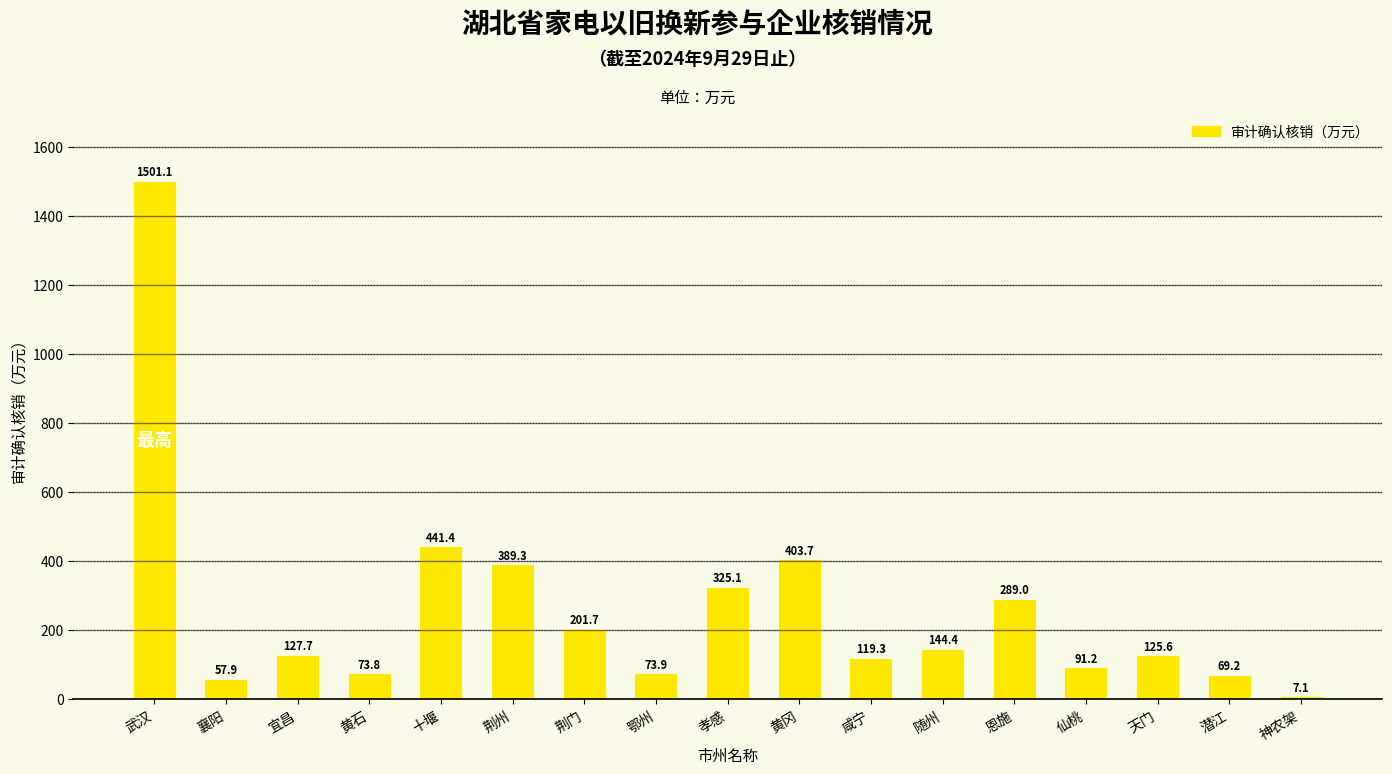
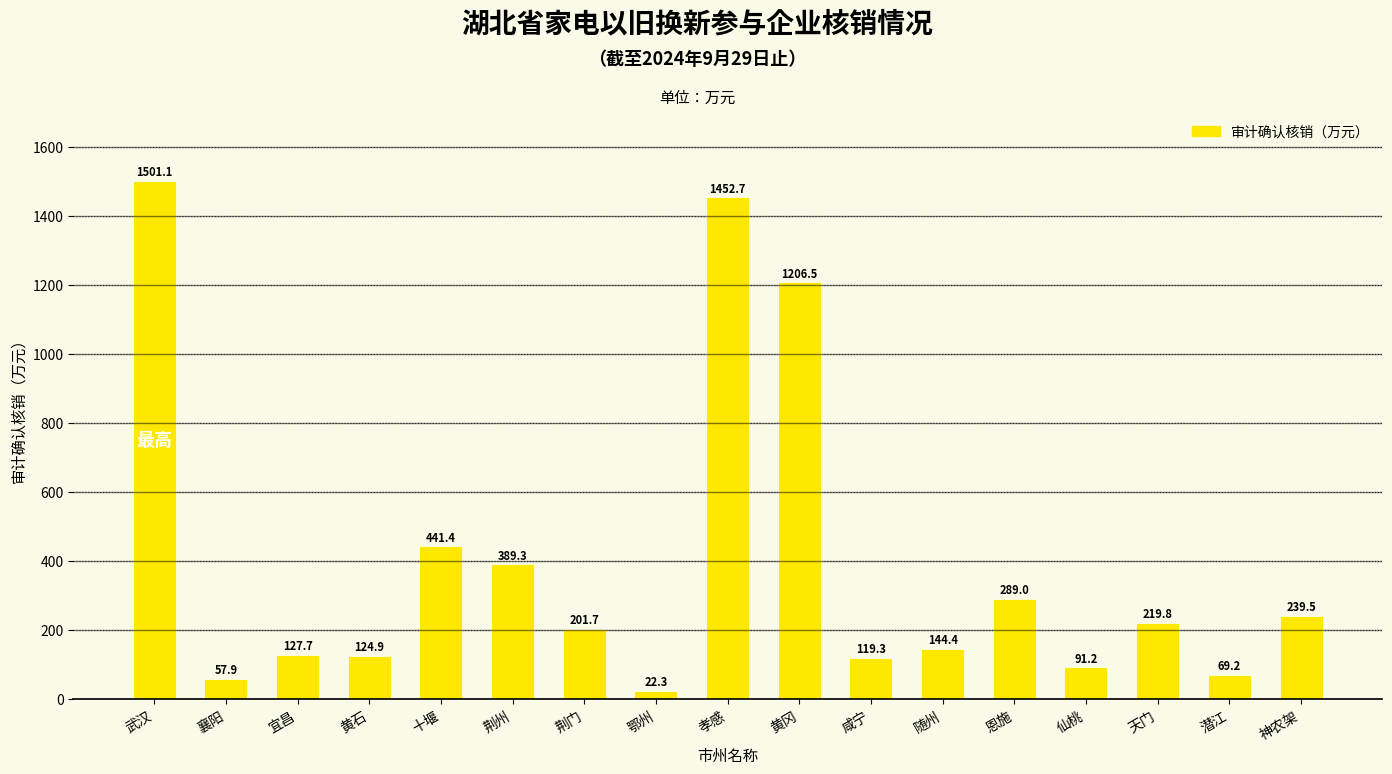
  {
    "武汉": 1501.1,
    "襄阳": 57.9,
    "宜昌": 127.7,
-   "黄石": 73.8,
+   "黄石": 124.9,
    "十堰": 441.4,
    "荆州": 389.3,
    "荆门": 201.7,
-   "鄂州": 73.9,
-   "孝感": 325.1,
-   "黄冈": 403.7,
+   "鄂州": 22.3,
+   "孝感": 1452.7,
+   "黄冈": 1206.5,
    "咸宁": 119.3,
    "随州": 144.4,
    "恩施": 289.0,
    "仙桃": 91.2,
-   "天门": 125.6,
+   "天门": 219.8,
    "潜江": 69.2,
-   "神农架": 7.1
+   "神农架": 239.5
  }
